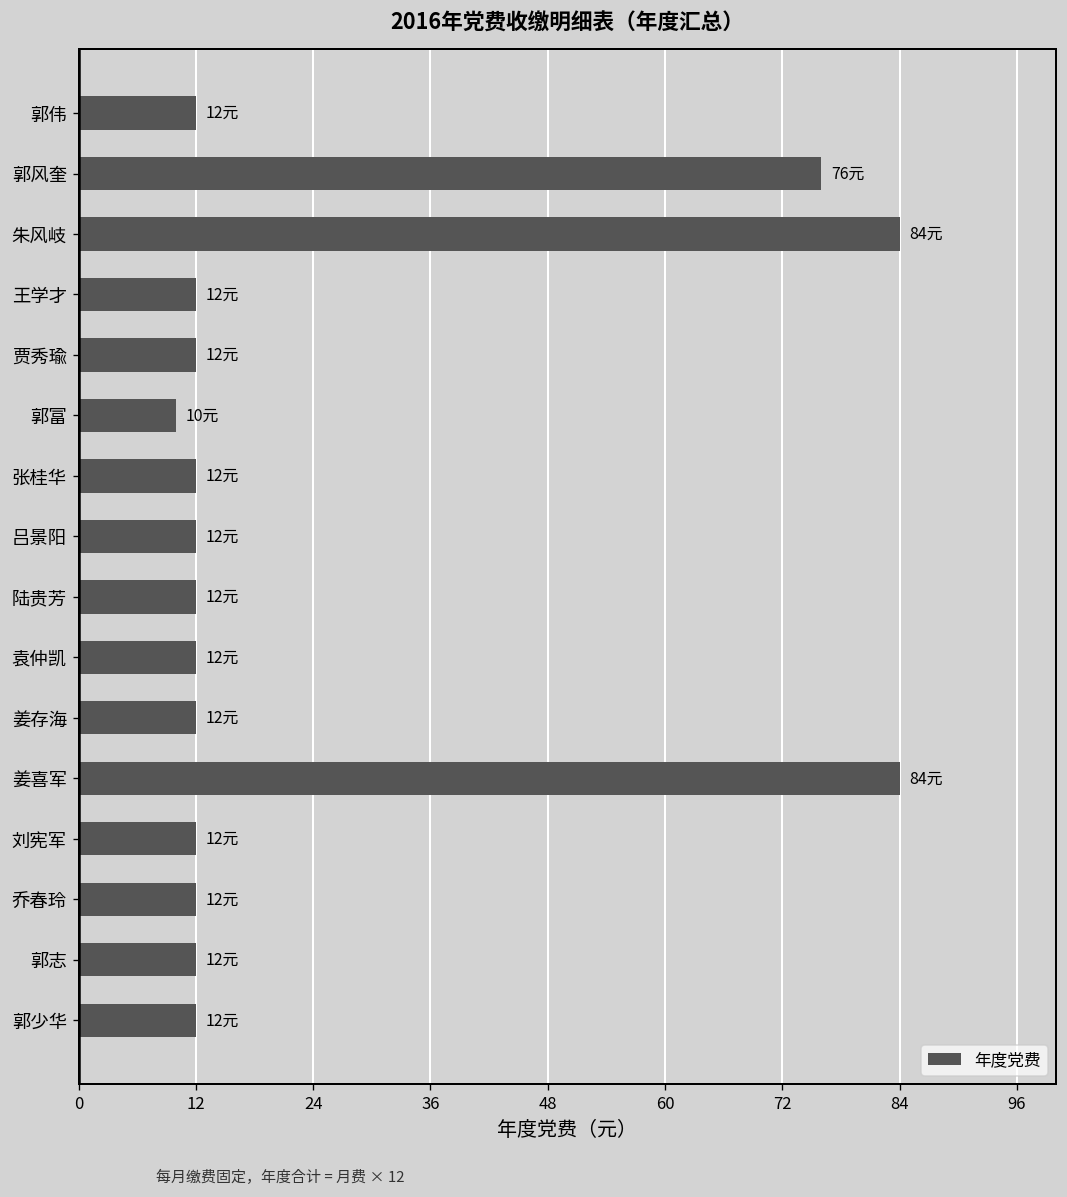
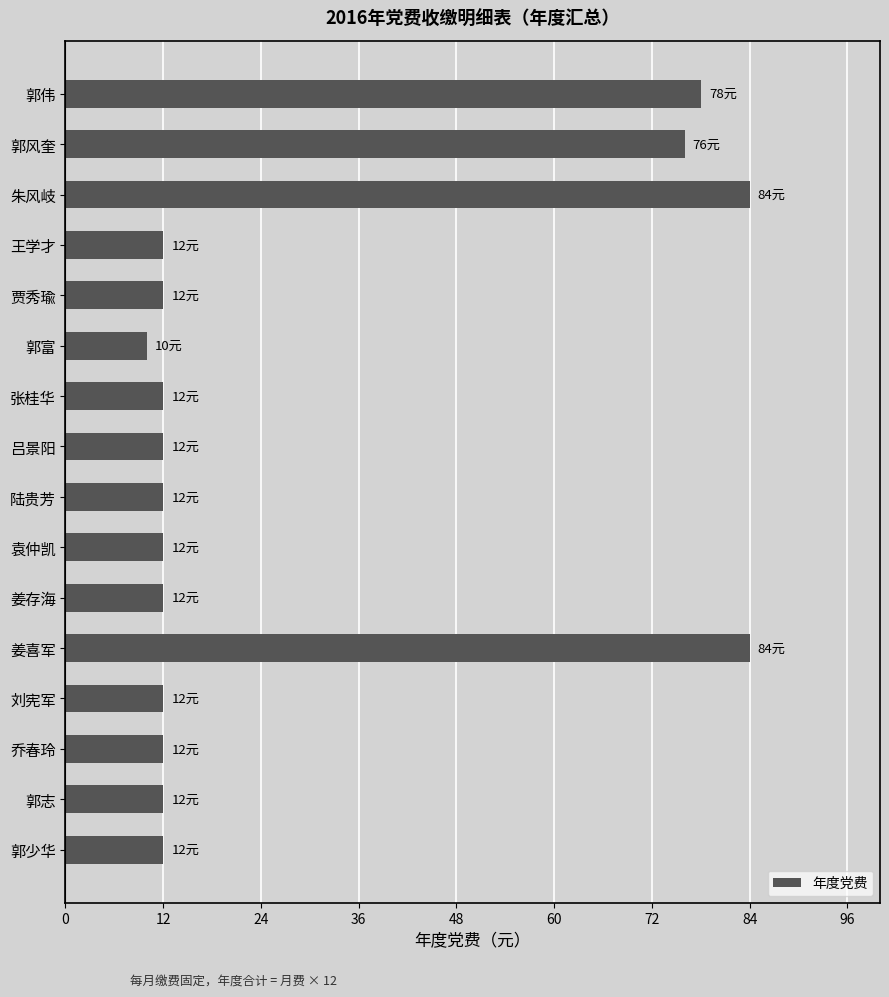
  {
-   "郭伟": "12元",
+   "郭伟": "78元",
    "郭风奎": "76元",
    "朱风岐": "84元",
    "王学才": "12元",
    "贾秀瑜": "12元",
    "郭富": "10元",
    "张桂华": "12元",
    "吕景阳": "12元",
    "陆贵芳": "12元",
    "袁仲凯": "12元",
    "姜存海": "12元",
    "姜喜军": "84元",
    "刘宪军": "12元",
    "乔春玲": "12元",
    "郭志": "12元",
    "郭少华": "12元"
  }
